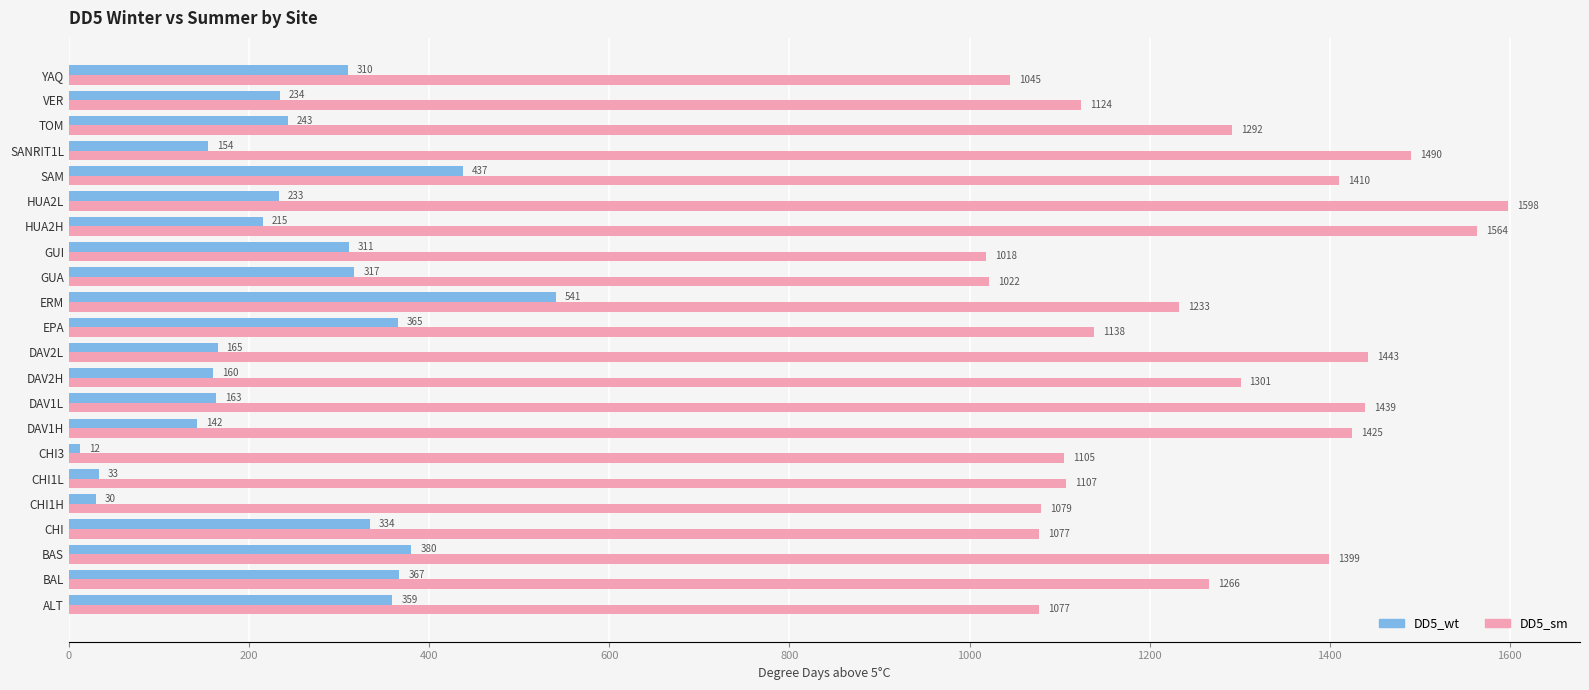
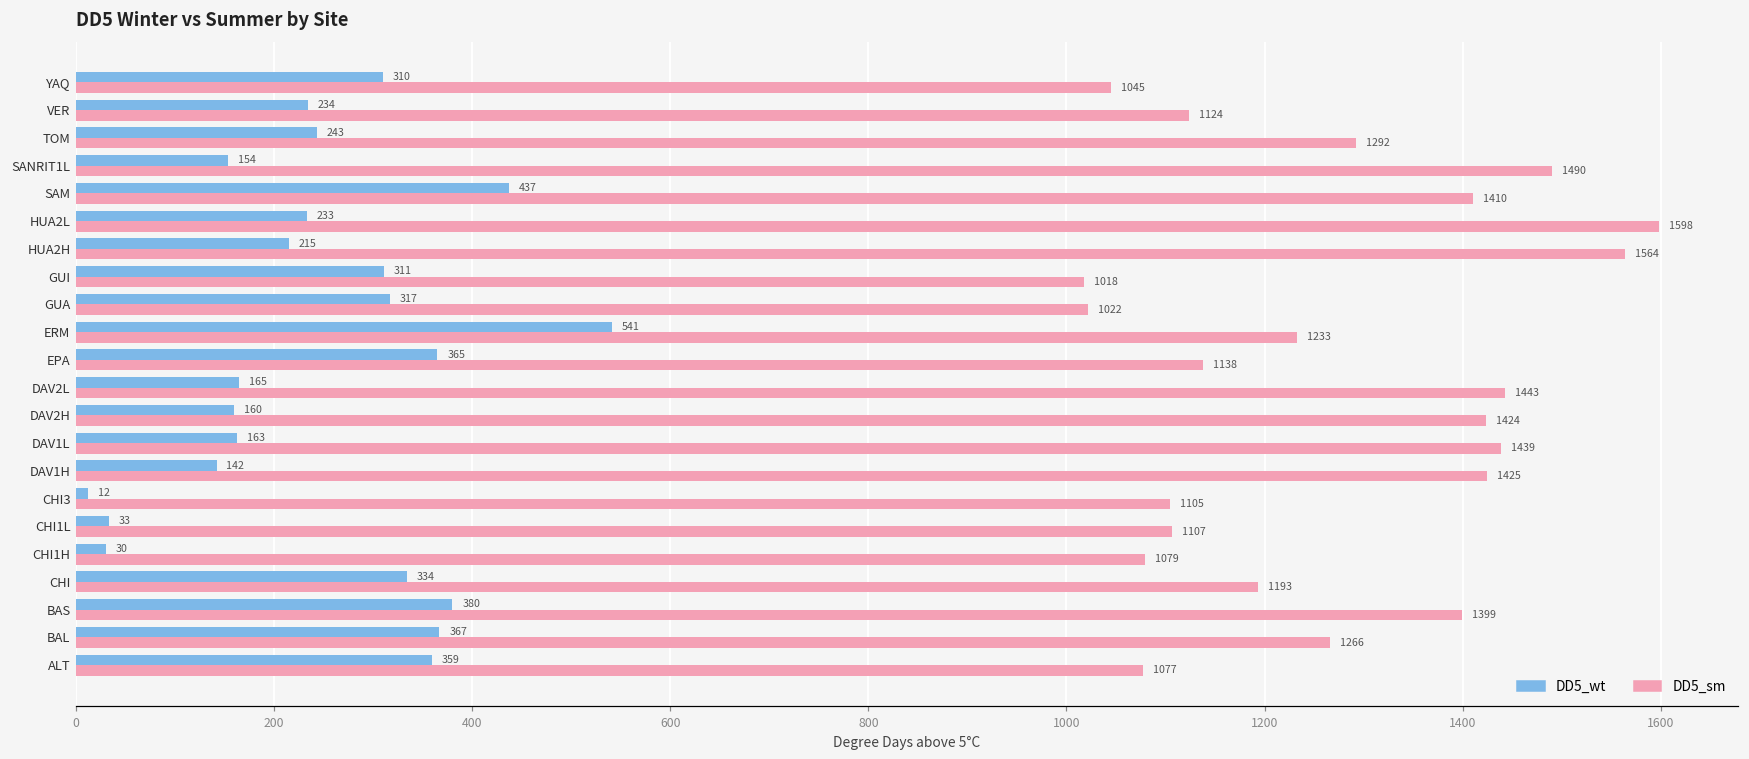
  {
    "DD5_wt": {
      "YAQ": 310,
      "VER": 234,
      "TOM": 243,
      "SANRIT1L": 154,
      "SAM": 437,
      "HUA2L": 233,
      "HUA2H": 215,
      "GUI": 311,
      "GUA": 317,
      "ERM": 541,
      "EPA": 365,
      "DAV2L": 165,
      "DAV2H": 160,
      "DAV1L": 163,
      "DAV1H": 142,
      "CHI3": 12,
      "CHI1L": 33,
      "CHI1H": 30,
      "CHI": 334,
      "BAS": 380,
      "BAL": 367,
      "ALT": 359
    },
    "DD5_sm": {
      "YAQ": 1045,
      "VER": 1124,
      "TOM": 1292,
      "SANRIT1L": 1490,
      "SAM": 1410,
      "HUA2L": 1598,
      "HUA2H": 1564,
      "GUI": 1018,
      "GUA": 1022,
      "ERM": 1233,
      "EPA": 1138,
      "DAV2L": 1443,
-     "DAV2H": 1301,
+     "DAV2H": 1424,
      "DAV1L": 1439,
      "DAV1H": 1425,
      "CHI3": 1105,
      "CHI1L": 1107,
      "CHI1H": 1079,
-     "CHI": 1077,
+     "CHI": 1193,
      "BAS": 1399,
      "BAL": 1266,
      "ALT": 1077
    }
  }
